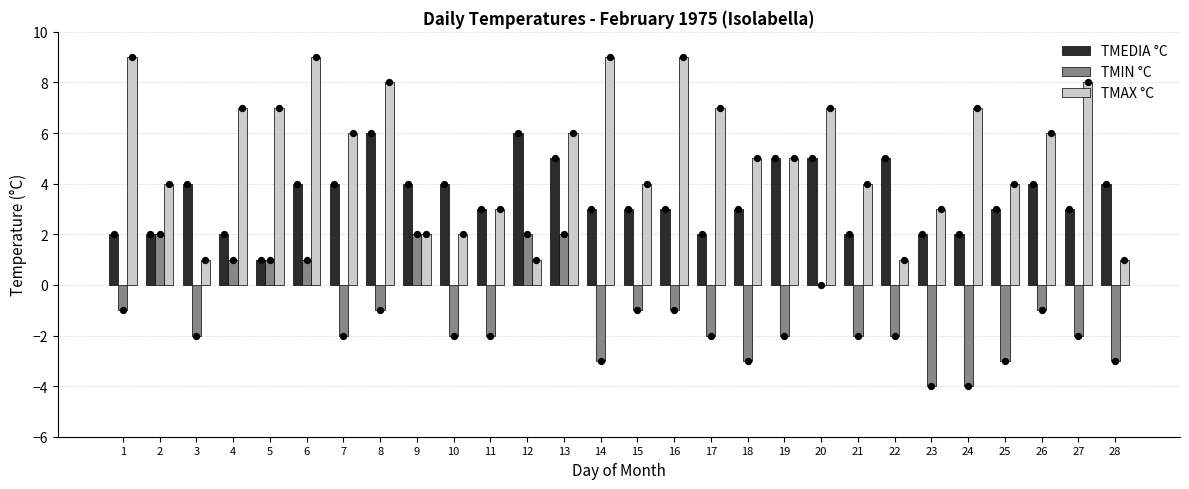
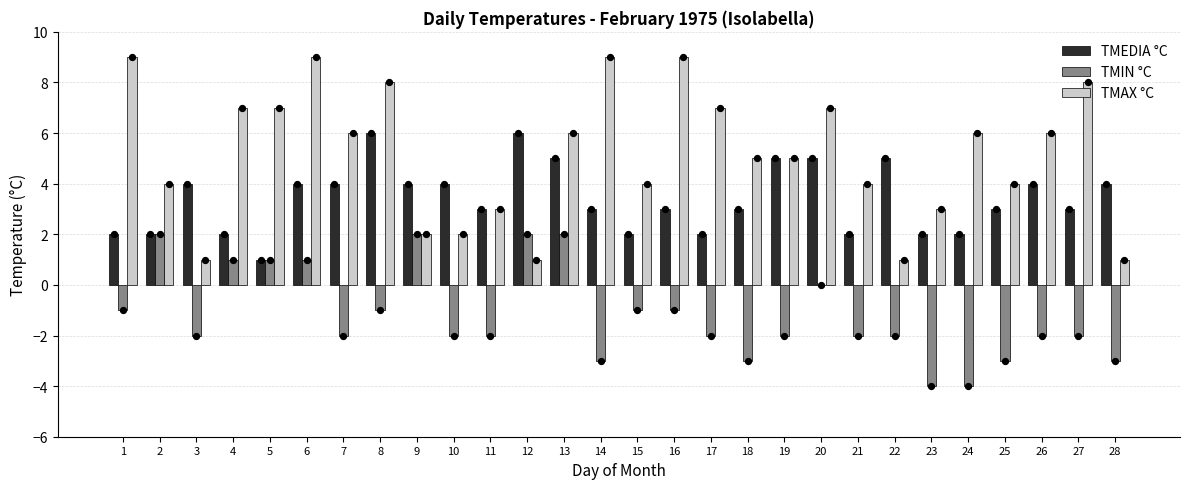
  {
    "TMEDIA °C": {
      "1": 2,
      "2": 2,
      "3": 4,
      "4": 2,
      "5": 1,
      "6": 4,
      "7": 4,
      "8": 6,
      "9": 4,
      "10": 4,
      "11": 3,
      "12": 6,
      "13": 5,
      "14": 3,
-     "15": 3,
+     "15": 2,
      "16": 3,
      "17": 2,
      "18": 3,
      "19": 5,
      "20": 5,
      "21": 2,
      "22": 5,
      "23": 2,
      "24": 2,
      "25": 3,
      "26": 4,
      "27": 3,
      "28": 4
    },
    "TMIN °C": {
      "1": -1,
      "2": 2,
      "3": -2,
      "4": 1,
      "5": 1,
      "6": 1,
      "7": -2,
      "8": -1,
      "9": 2,
      "10": -2,
      "11": -2,
      "12": 2,
      "13": 2,
      "14": -3,
      "15": -1,
      "16": -1,
      "17": -2,
      "18": -3,
      "19": -2,
      "20": 0,
      "21": -2,
      "22": -2,
      "23": -4,
      "24": -4,
      "25": -3,
-     "26": -1,
+     "26": -2,
      "27": -2,
      "28": -3
    },
    "TMAX °C": {
      "1": 9,
      "2": 4,
      "3": 1,
      "4": 7,
      "5": 7,
      "6": 9,
      "7": 6,
      "8": 8,
      "9": 2,
      "10": 2,
      "11": 3,
      "12": 1,
      "13": 6,
      "14": 9,
      "15": 4,
      "16": 9,
      "17": 7,
      "18": 5,
      "19": 5,
      "20": 7,
      "21": 4,
      "22": 1,
      "23": 3,
-     "24": 7,
+     "24": 6,
      "25": 4,
      "26": 6,
      "27": 8,
      "28": 1
    }
  }
